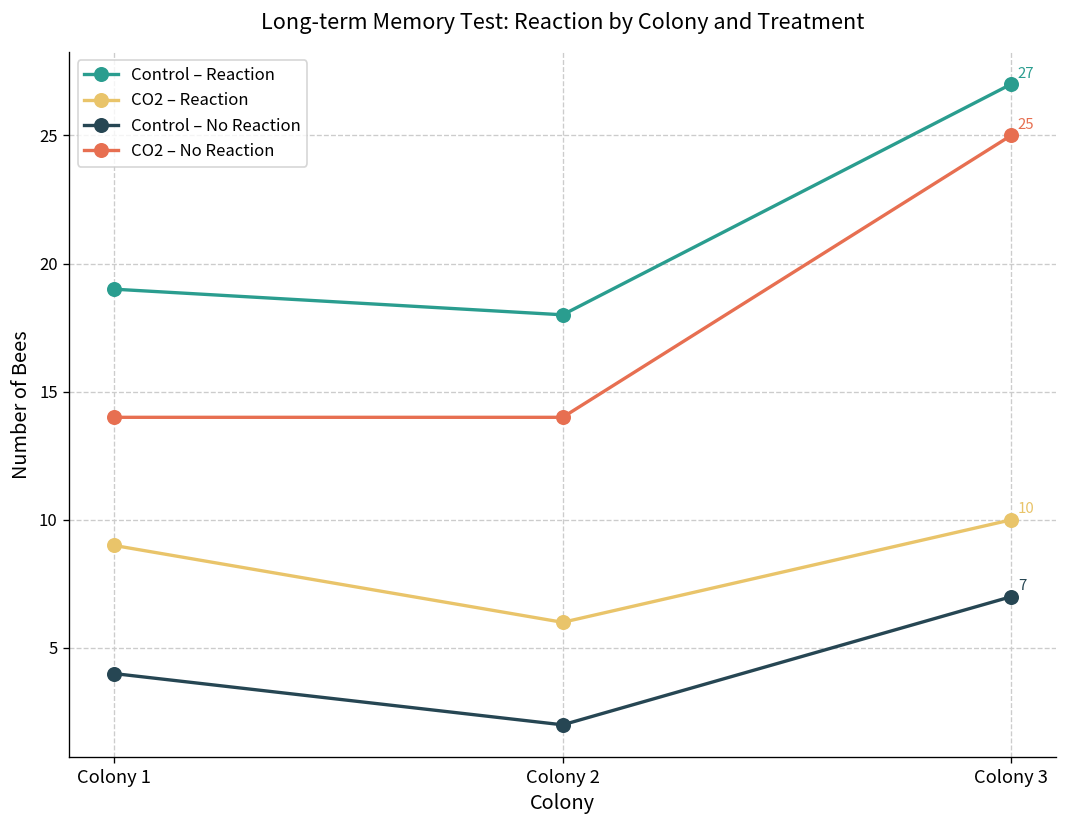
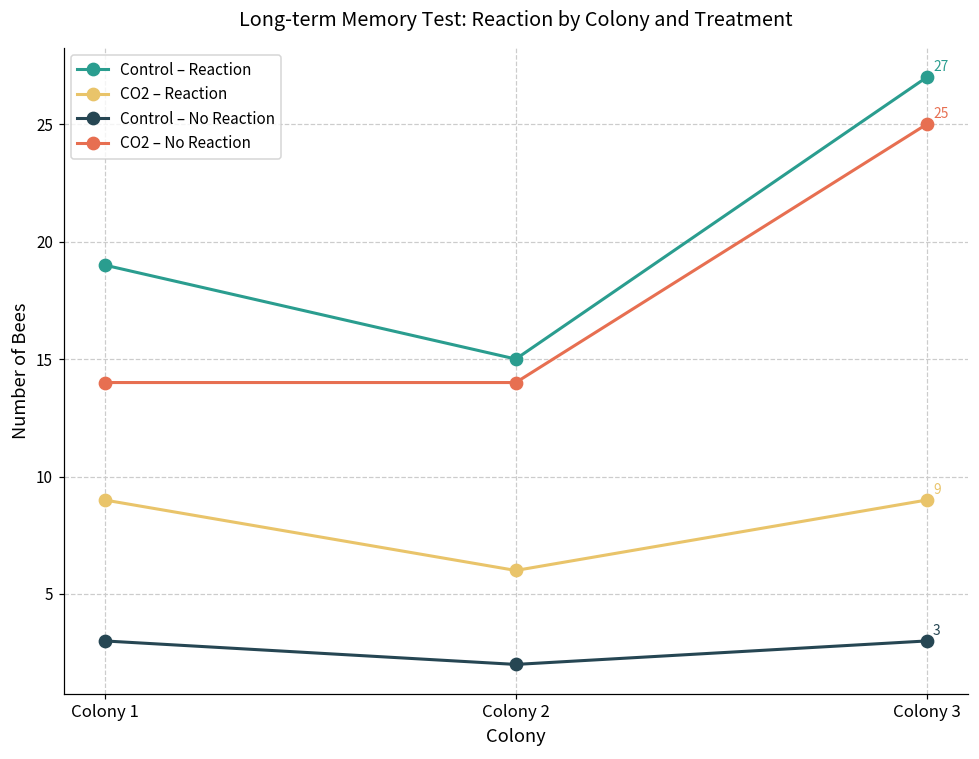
  {
    "Control – Reaction": {
      "Colony 1": 19,
-     "Colony 2": 18
+     "Colony 2": 15
    },
    "CO2 – Reaction": {
-     "Colony 3": 10
+     "Colony 3": 9
    },
    "Control – No Reaction": {
-     "Colony 1": 4,
-     "Colony 3": 7
+     "Colony 1": 3,
+     "Colony 3": 3
    },
    "CO2 – No Reaction": {
      "Colony 3": 25
    }
  }
